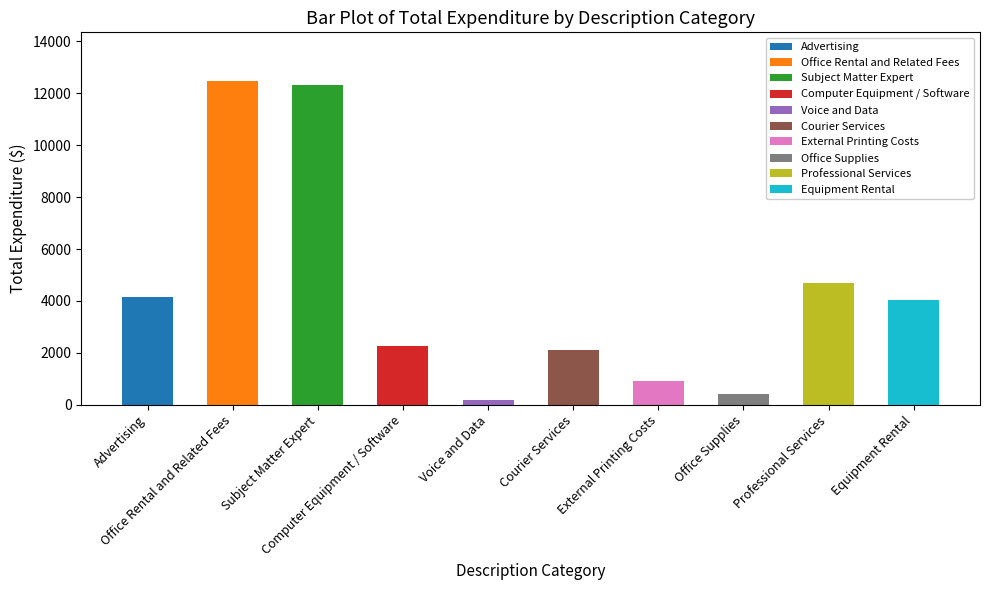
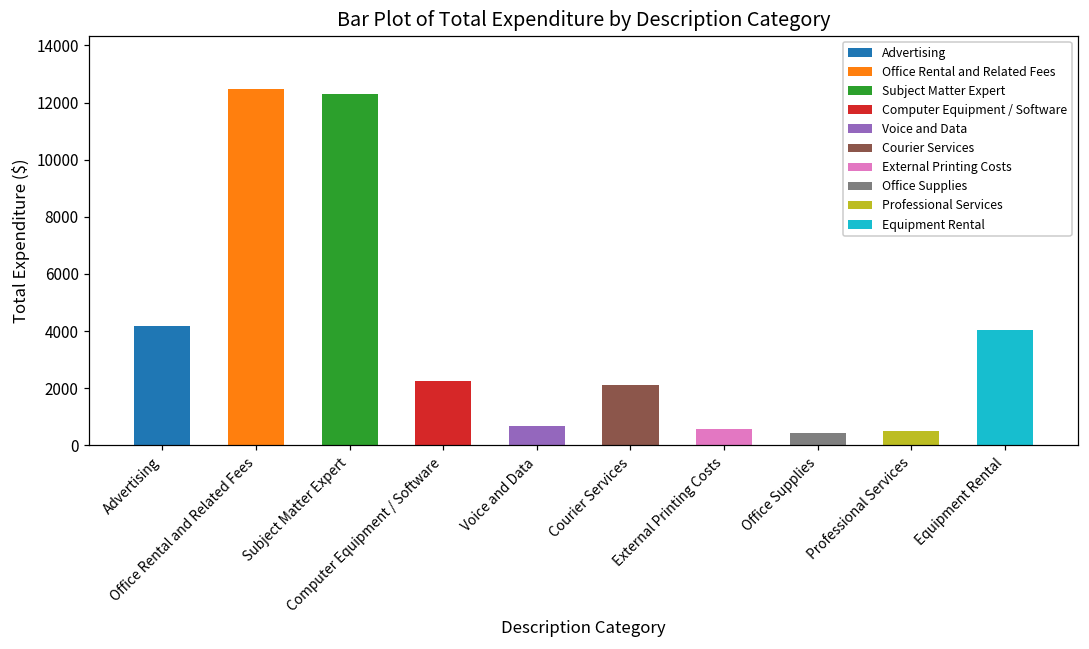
  {
    "Advertising": 4200,
    "Office Rental and Related Fees": 12500,
    "Subject Matter Expert": 12300,
    "Computer Equipment / Software": 2300,
-   "Voice and Data": 200,
+   "Voice and Data": 700,
    "Courier Services": 2100,
-   "External Printing Costs": 900,
+   "External Printing Costs": 600,
    "Office Supplies": 400,
-   "Professional Services": 4700,
+   "Professional Services": 500,
    "Equipment Rental": 4000
  }
